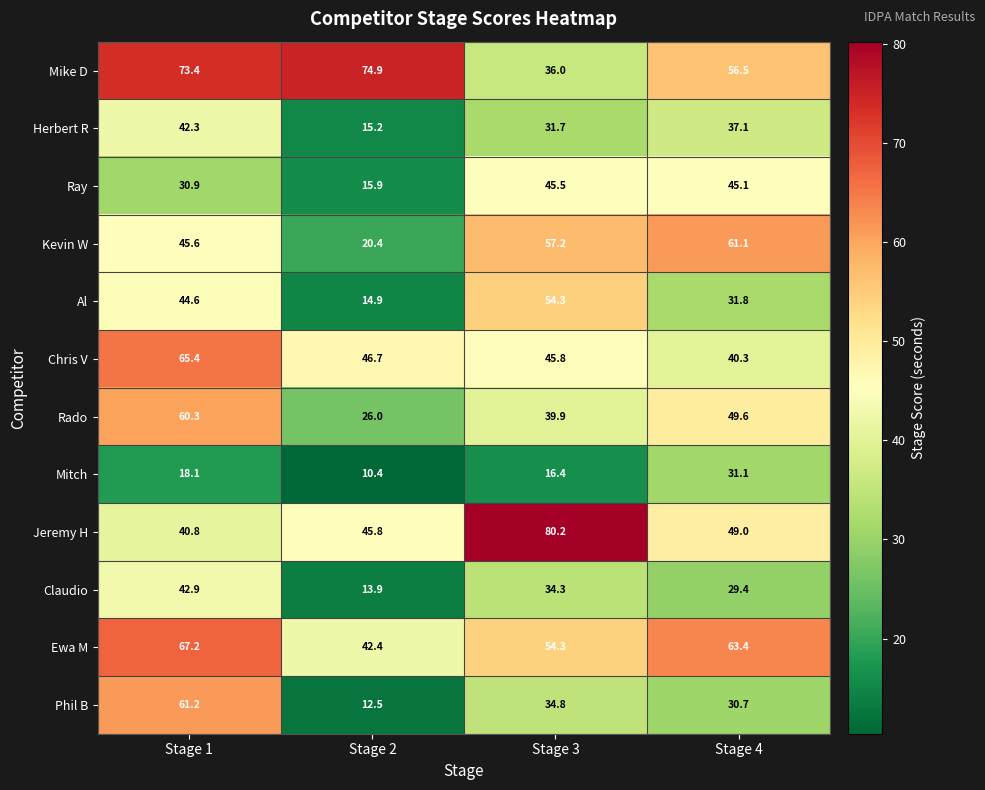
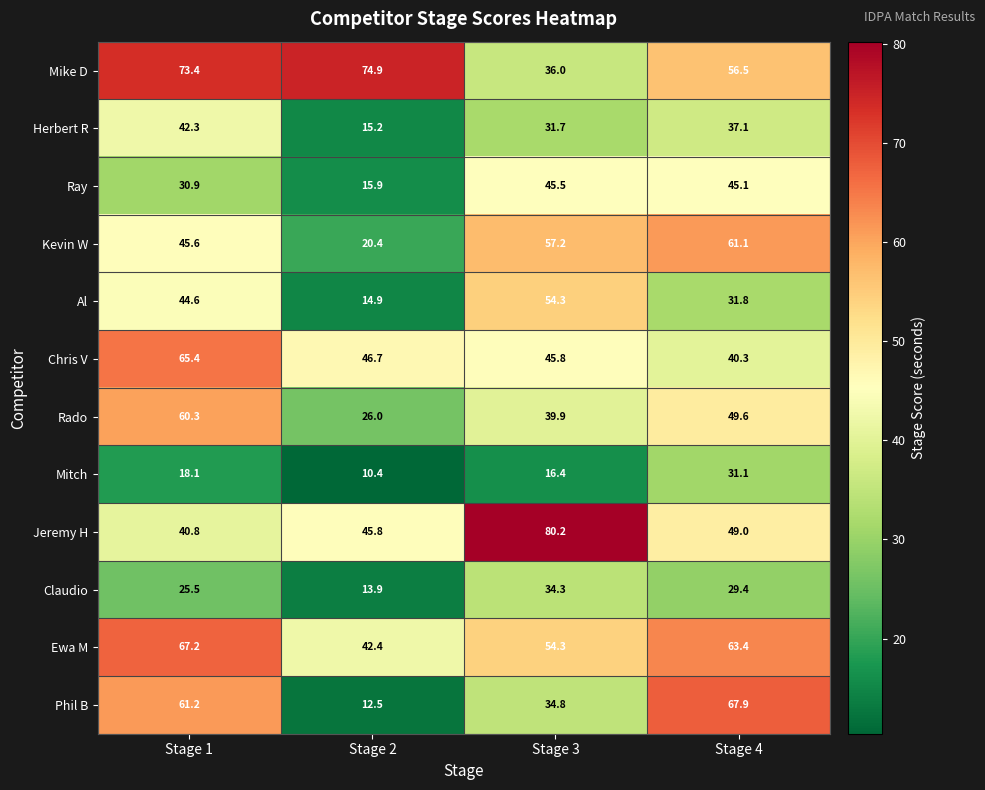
  {
    "Mike D": {
      "Stage 1": 73.4,
      "Stage 2": 74.9,
      "Stage 3": 36.0,
      "Stage 4": 56.5
    },
    "Herbert R": {
      "Stage 1": 42.3,
      "Stage 2": 15.2,
      "Stage 3": 31.7,
      "Stage 4": 37.1
    },
    "Ray": {
      "Stage 1": 30.9,
      "Stage 2": 15.9,
      "Stage 3": 45.5,
      "Stage 4": 45.1
    },
    "Kevin W": {
      "Stage 1": 45.6,
      "Stage 2": 20.4,
      "Stage 3": 57.2,
      "Stage 4": 61.1
    },
    "Al": {
      "Stage 1": 44.6,
      "Stage 2": 14.9,
      "Stage 3": 54.3,
      "Stage 4": 31.8
    },
    "Chris V": {
      "Stage 1": 65.4,
      "Stage 2": 46.7,
      "Stage 3": 45.8,
      "Stage 4": 40.3
    },
    "Rado": {
      "Stage 1": 60.3,
      "Stage 2": 26.0,
      "Stage 3": 39.9,
      "Stage 4": 49.6
    },
    "Mitch": {
      "Stage 1": 18.1,
      "Stage 2": 10.4,
      "Stage 3": 16.4,
      "Stage 4": 31.1
    },
    "Jeremy H": {
      "Stage 1": 40.8,
      "Stage 2": 45.8,
      "Stage 3": 80.2,
      "Stage 4": 49.0
    },
    "Claudio": {
-     "Stage 1": 42.9,
+     "Stage 1": 25.5,
      "Stage 2": 13.9,
      "Stage 3": 34.3,
      "Stage 4": 29.4
    },
    "Ewa M": {
      "Stage 1": 67.2,
      "Stage 2": 42.4,
      "Stage 3": 54.3,
      "Stage 4": 63.4
    },
    "Phil B": {
      "Stage 1": 61.2,
      "Stage 2": 12.5,
      "Stage 3": 34.8,
-     "Stage 4": 30.7
+     "Stage 4": 67.9
    }
  }
